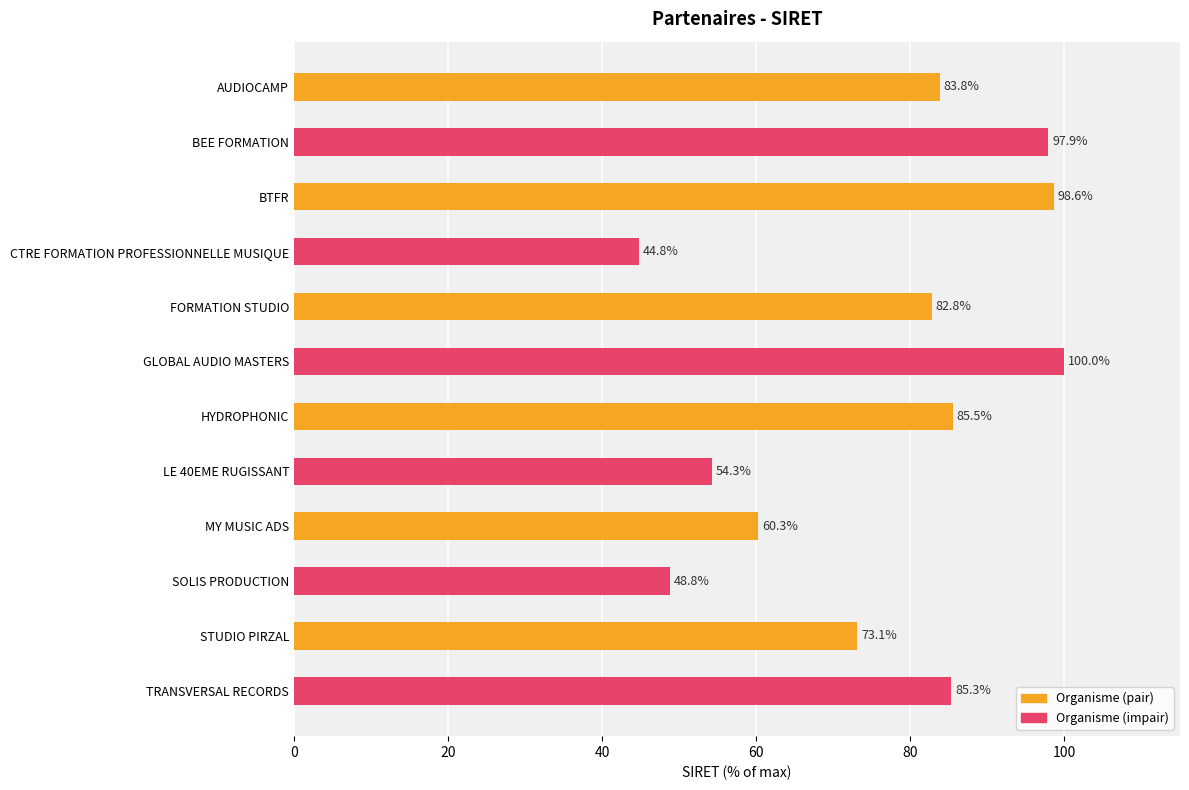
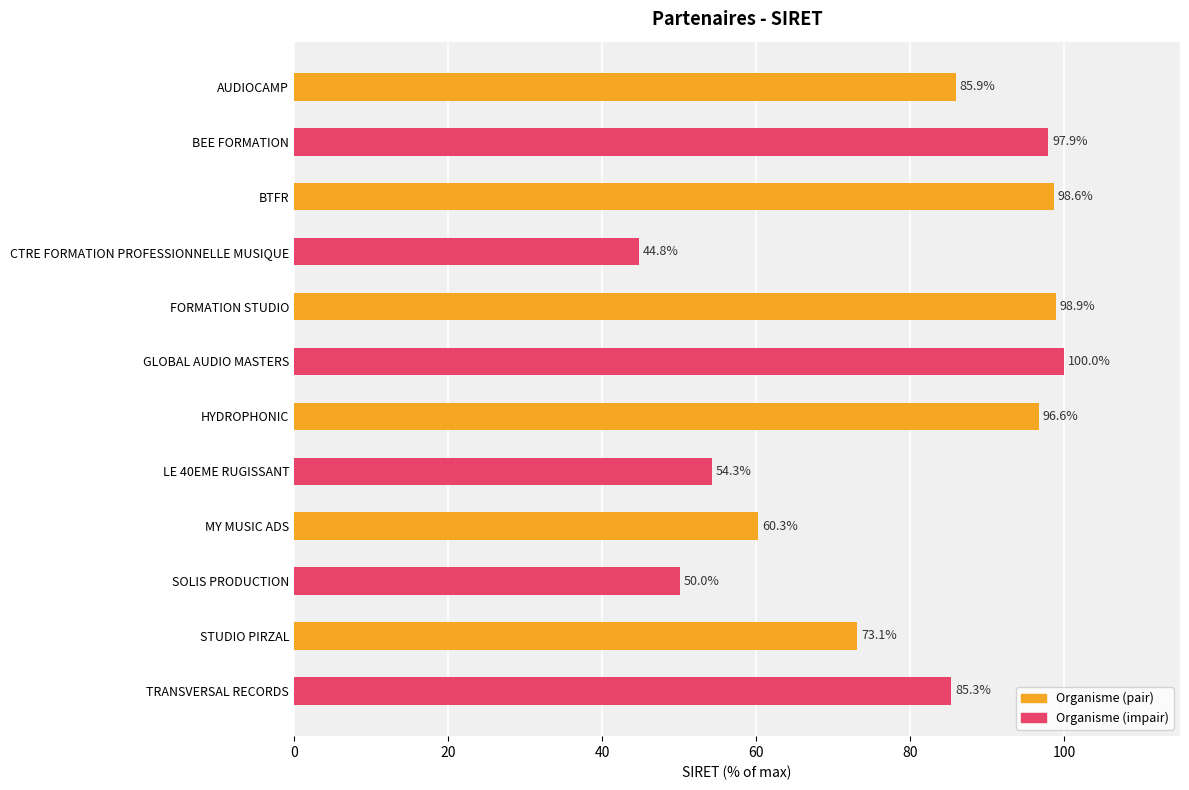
  {
-   "AUDIOCAMP": "83.8%",
+   "AUDIOCAMP": "85.9%",
    "BEE FORMATION": "97.9%",
    "BTFR": "98.6%",
    "CTRE FORMATION PROFESSIONNELLE MUSIQUE": "44.8%",
-   "FORMATION STUDIO": "82.8%",
+   "FORMATION STUDIO": "98.9%",
    "GLOBAL AUDIO MASTERS": "100.0%",
-   "HYDROPHONIC": "85.5%",
+   "HYDROPHONIC": "96.6%",
    "LE 40EME RUGISSANT": "54.3%",
    "MY MUSIC ADS": "60.3%",
-   "SOLIS PRODUCTION": "48.8%",
+   "SOLIS PRODUCTION": "50.0%",
    "STUDIO PIRZAL": "73.1%",
    "TRANSVERSAL RECORDS": "85.3%"
  }
